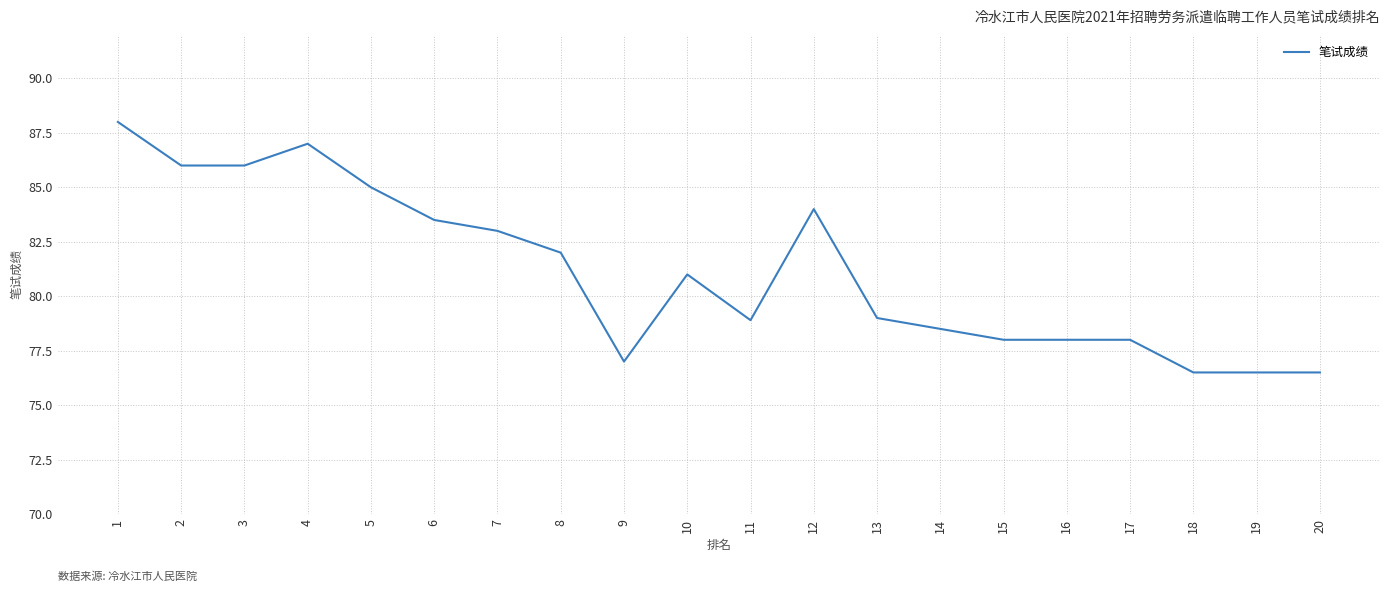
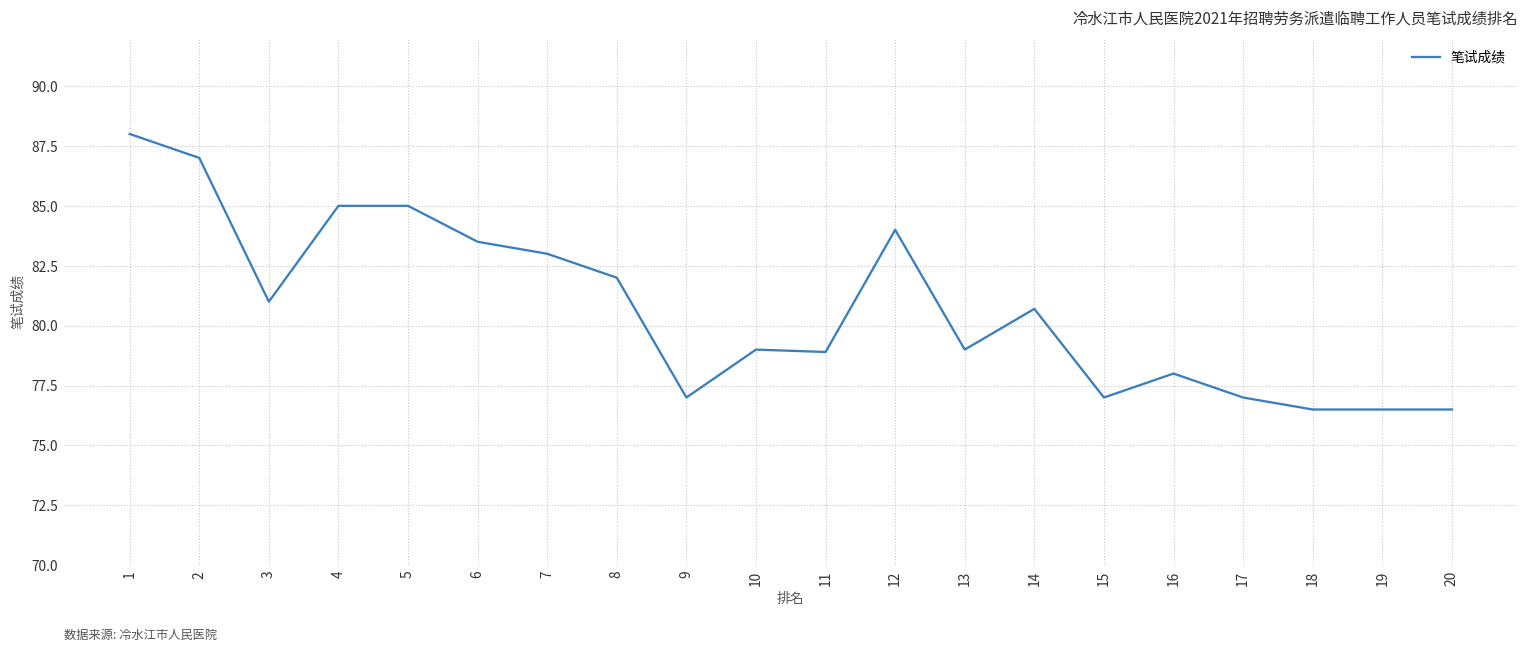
  {
    "1": 88.0,
-   "2": 86,
-   "3": 86,
-   "4": 87,
+   "2": 87,
+   "3": 81,
+   "4": 85,
    "5": 85.0,
    "6": 83.5,
    "7": 83.0,
    "8": 82.0,
    "9": 77.0,
-   "10": 81,
+   "10": 79,
    "11": 78.9,
    "12": 84.0,
    "13": 79.0,
-   "14": 78.5,
-   "15": 78,
+   "14": 80.7,
+   "15": 77,
    "16": 78.0,
-   "17": 78,
+   "17": 77,
    "18": 76.5,
    "19": 76.5,
    "20": 76.5
  }
